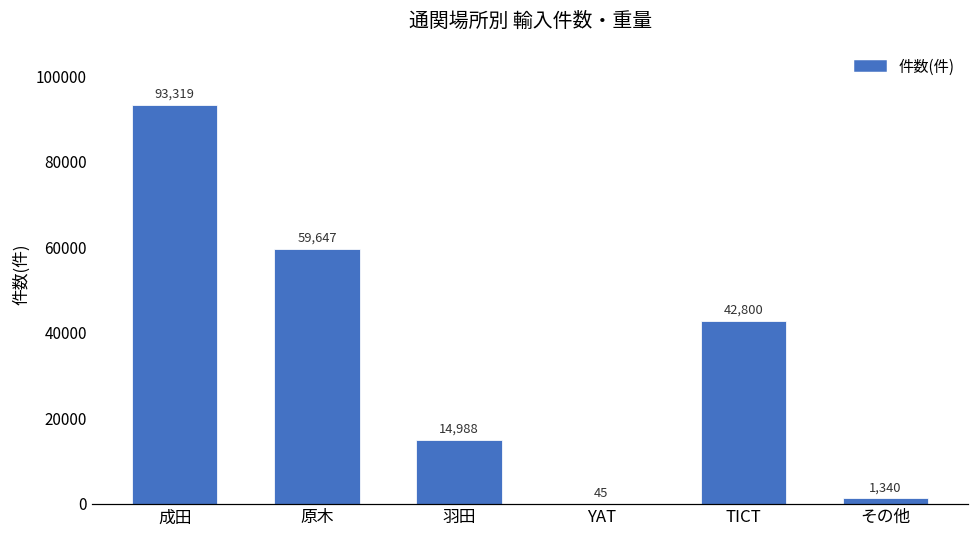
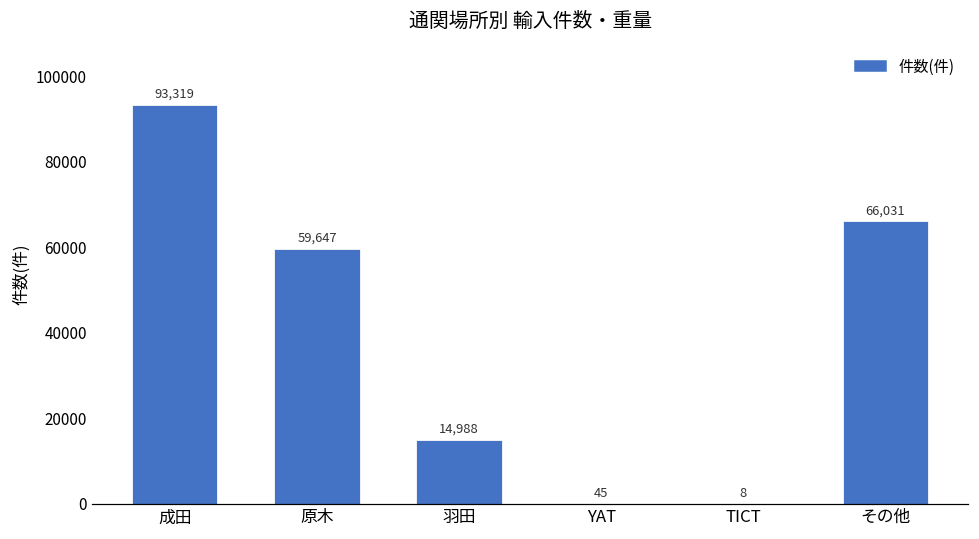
  {
    "成田": "93,319",
    "原木": "59,647",
    "羽田": "14,988",
    "YAT": "45",
-   "TICT": "42,800",
-   "その他": "1,340"
+   "TICT": "8",
+   "その他": "66,031"
  }
